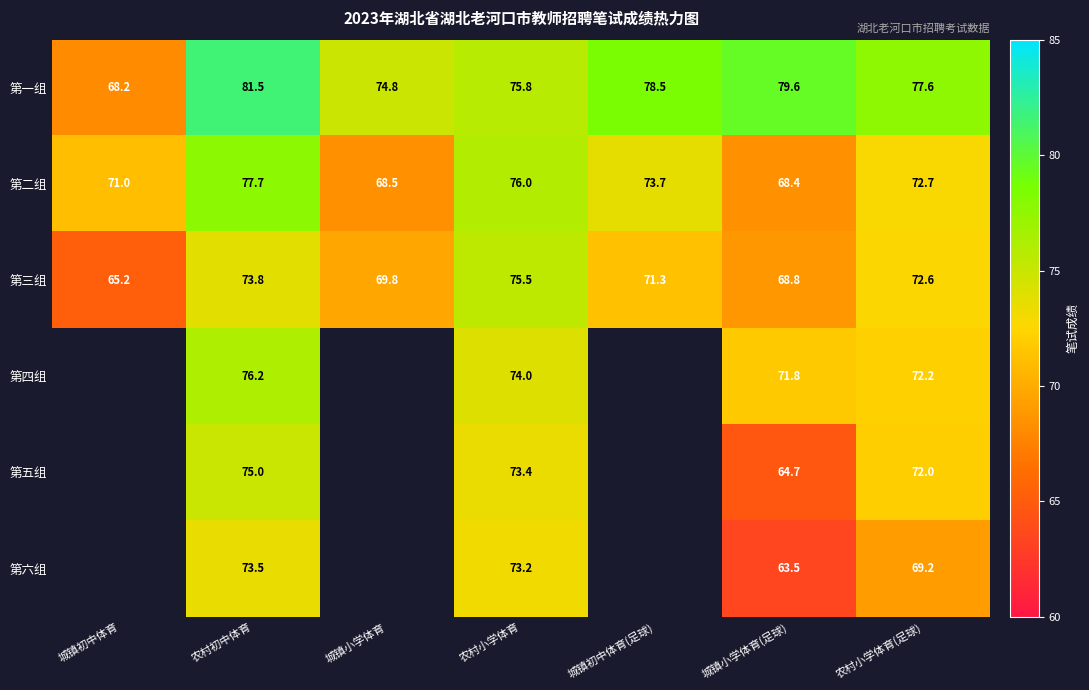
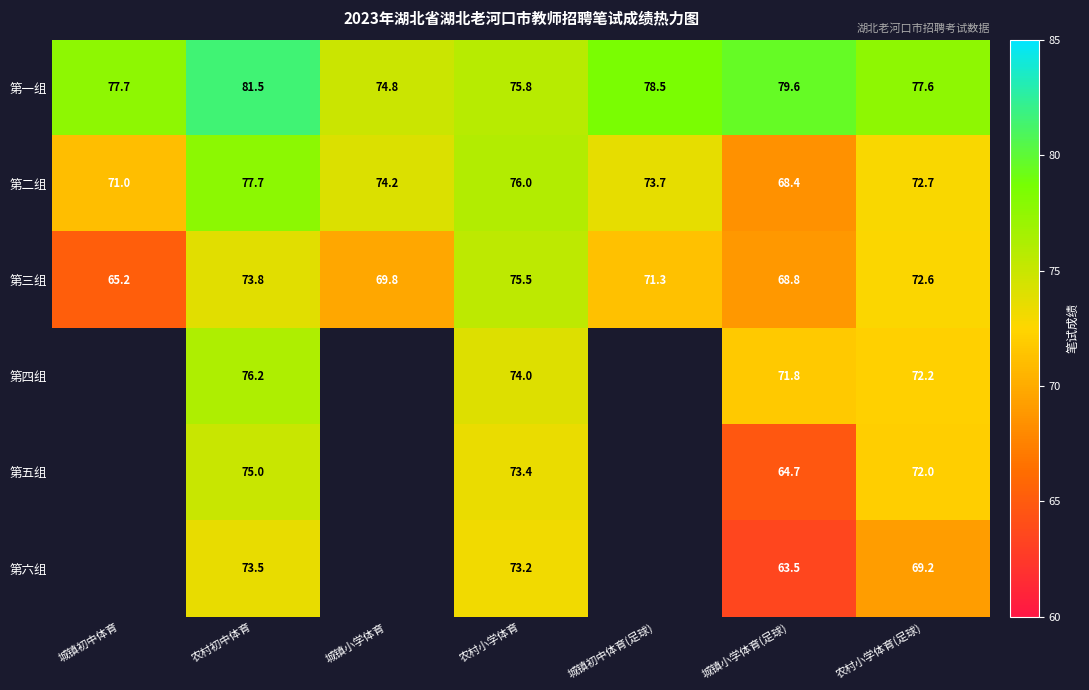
  {
    "第一组": {
-     "城镇初中体育": 68.2,
+     "城镇初中体育": 77.7,
      "农村初中体育": 81.5,
      "城镇小学体育": 74.8,
      "农村小学体育": 75.8,
      "城镇初中体育(足球)": 78.5,
      "城镇小学体育(足球)": 79.6,
      "农村小学体育(足球)": 77.6
    },
    "第二组": {
      "城镇初中体育": 71.0,
      "农村初中体育": 77.7,
-     "城镇小学体育": 68.5,
+     "城镇小学体育": 74.2,
      "农村小学体育": 76.0,
      "城镇初中体育(足球)": 73.7,
      "城镇小学体育(足球)": 68.4,
      "农村小学体育(足球)": 72.7
    },
    "第三组": {
      "城镇初中体育": 65.2,
      "农村初中体育": 73.8,
      "城镇小学体育": 69.8,
      "农村小学体育": 75.5,
      "城镇初中体育(足球)": 71.3,
      "城镇小学体育(足球)": 68.8,
      "农村小学体育(足球)": 72.6
    },
    "第四组": {
      "农村初中体育": 76.2,
      "农村小学体育": 74.0,
      "城镇小学体育(足球)": 71.8,
      "农村小学体育(足球)": 72.2
    },
    "第五组": {
      "农村初中体育": 75.0,
      "农村小学体育": 73.4,
      "城镇小学体育(足球)": 64.7,
      "农村小学体育(足球)": 72.0
    },
    "第六组": {
      "农村初中体育": 73.5,
      "农村小学体育": 73.2,
      "城镇小学体育(足球)": 63.5,
      "农村小学体育(足球)": 69.2
    }
  }
